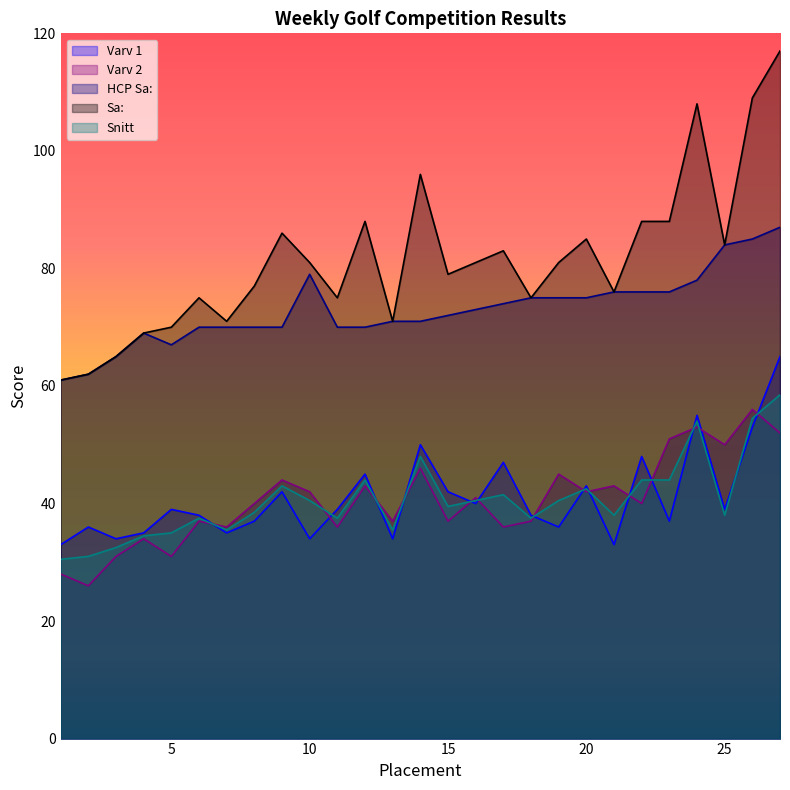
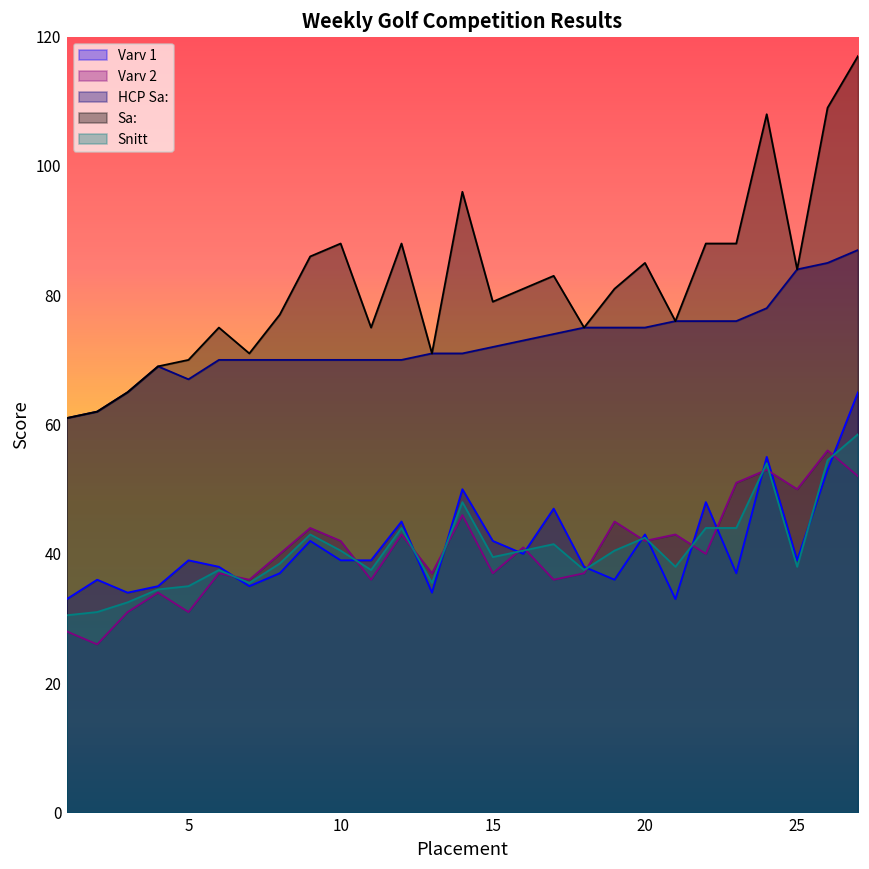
  {
    "Varv 1": {
      "5": 39,
-     "10": 34,
+     "10": 39,
      "15": 42,
      "20": 43,
      "25": 39
    },
    "Varv 2": {
      "5": 31,
      "10": 42,
      "15": 37,
      "20": 42,
      "25": 50
    },
    "HCP Sa:": {
      "5": 67,
-     "10": 79,
+     "10": 70,
      "15": 72,
      "20": 75
    },
    "Sa:": {
      "5": 70,
-     "10": 81,
+     "10": 88,
      "15": 79,
      "20": 85
    },
    "Snitt": {
      "5": 35,
      "10": 41,
      "15": 40,
      "20": 43,
      "25": 38
    }
  }
